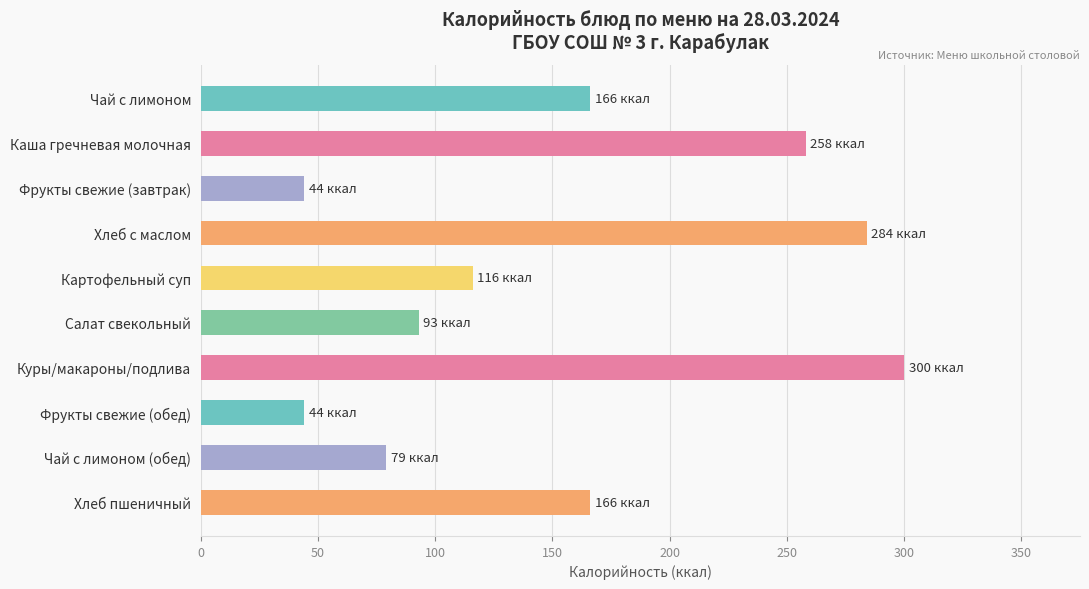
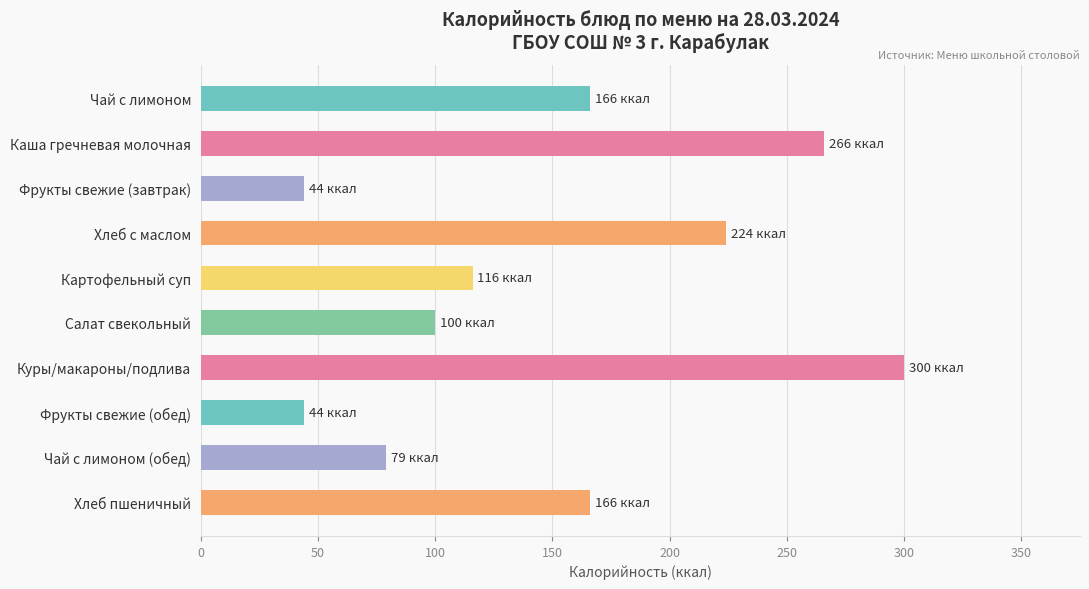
  {
    "Чай с лимоном": 166,
-   "Каша гречневая молочная": 258,
+   "Каша гречневая молочная": 266,
    "Фрукты свежие (завтрак)": 44,
-   "Хлеб с маслом": 284,
+   "Хлеб с маслом": 224,
    "Картофельный суп": 116,
-   "Салат свекольный": 93,
+   "Салат свекольный": 100,
    "Куры/макароны/подлива": 300,
    "Фрукты свежие (обед)": 44,
    "Чай с лимоном (обед)": 79,
    "Хлеб пшеничный": 166
  }
